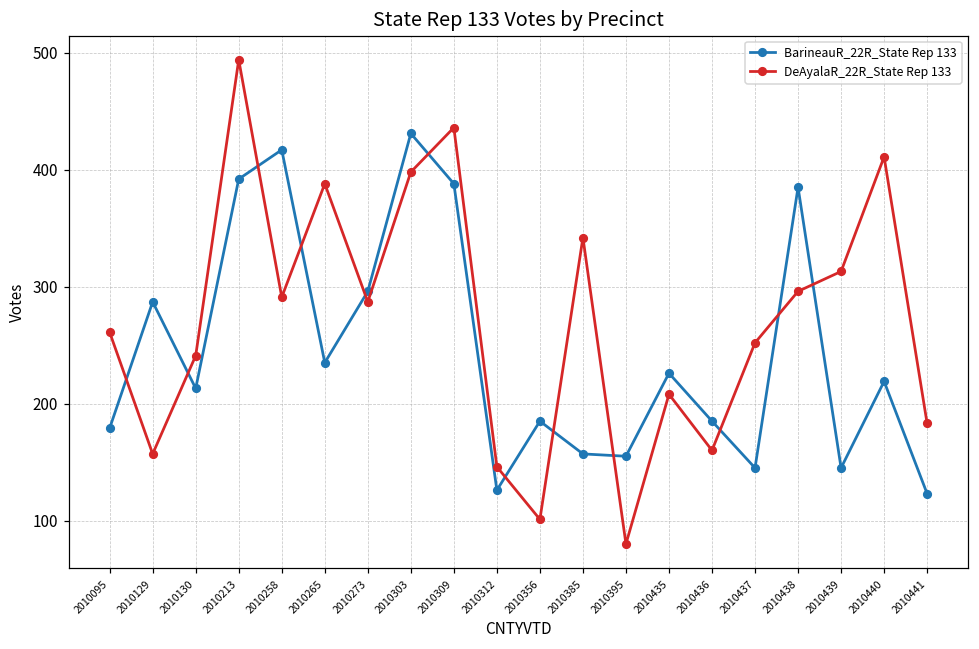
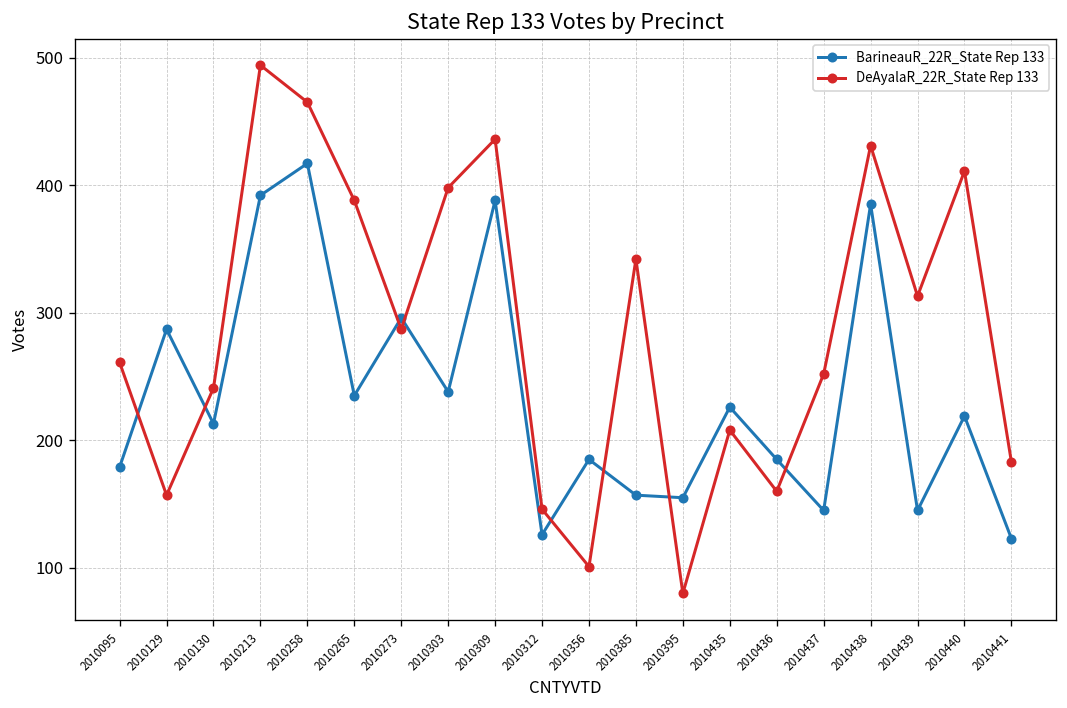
  {
    "BarineauR_22R_State Rep 133": {
      "2010095": 179,
      "2010129": 287,
      "2010130": 213,
      "2010213": 392,
      "2010258": 417,
      "2010265": 235,
      "2010273": 296,
-     "2010303": 431,
+     "2010303": 238,
      "2010309": 388,
      "2010312": 126,
      "2010356": 185,
      "2010385": 157,
      "2010395": 155,
      "2010435": 226,
      "2010436": 185,
      "2010437": 145,
      "2010438": 385,
      "2010439": 145,
      "2010440": 219,
      "2010441": 123
    },
    "DeAyalaR_22R_State Rep 133": {
      "2010095": 261,
      "2010129": 157,
      "2010130": 241,
      "2010213": 494,
-     "2010258": 291,
+     "2010258": 465,
      "2010265": 388,
      "2010273": 287,
      "2010303": 398,
      "2010309": 436,
      "2010312": 146,
      "2010356": 101,
      "2010385": 342,
      "2010395": 80,
      "2010435": 208,
      "2010436": 160,
      "2010437": 252,
-     "2010438": 296,
+     "2010438": 431,
      "2010439": 313,
      "2010440": 411,
      "2010441": 183
    }
  }
